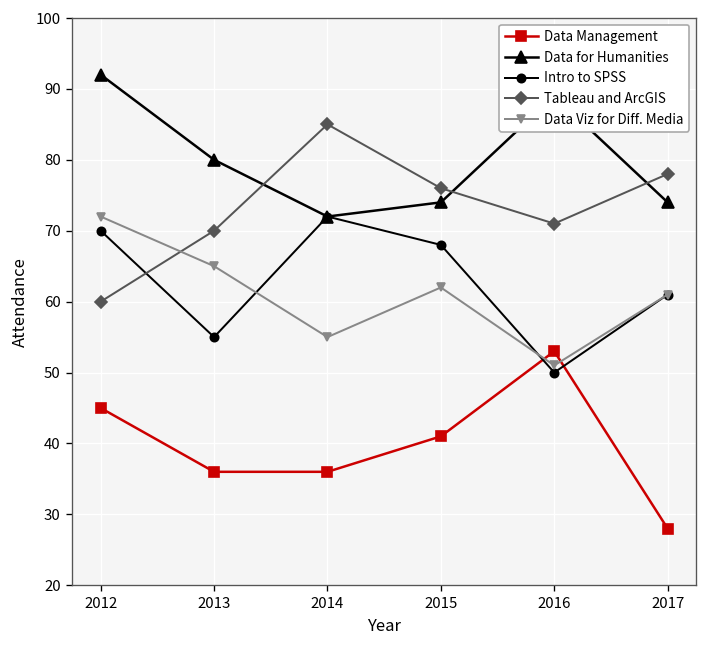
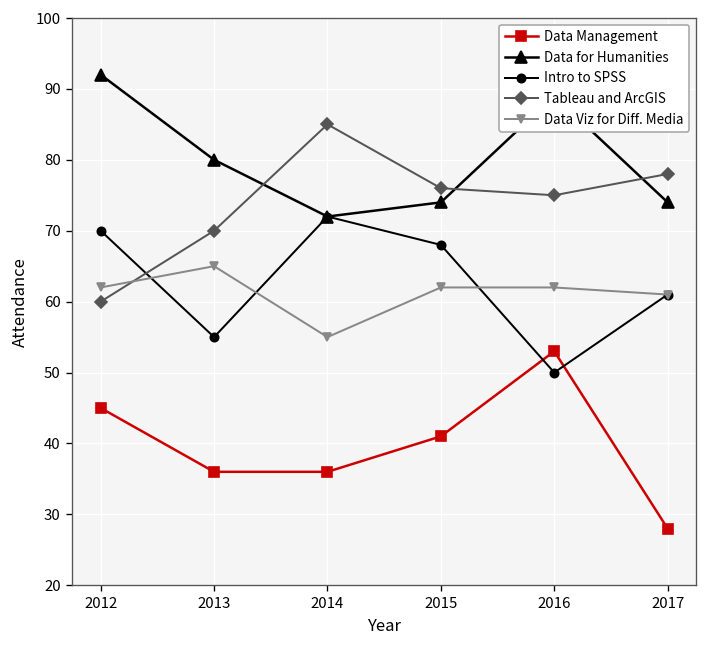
  {
    "Data Management": {
      "2012": 45,
      "2013": 36,
      "2014": 36,
      "2015": 41,
      "2016": 53,
      "2017": 28
    },
    "Tableau and ArcGIS": {
      "2012": 60,
      "2013": 70,
      "2014": 85,
      "2015": 76,
-     "2016": 71,
+     "2016": 75,
      "2017": 78
    },
    "Data Viz for Diff. Media": {
-     "2012": 72,
+     "2012": 62,
      "2013": 65,
      "2014": 55,
      "2015": 62,
-     "2016": 51
+     "2016": 62
    }
  }
